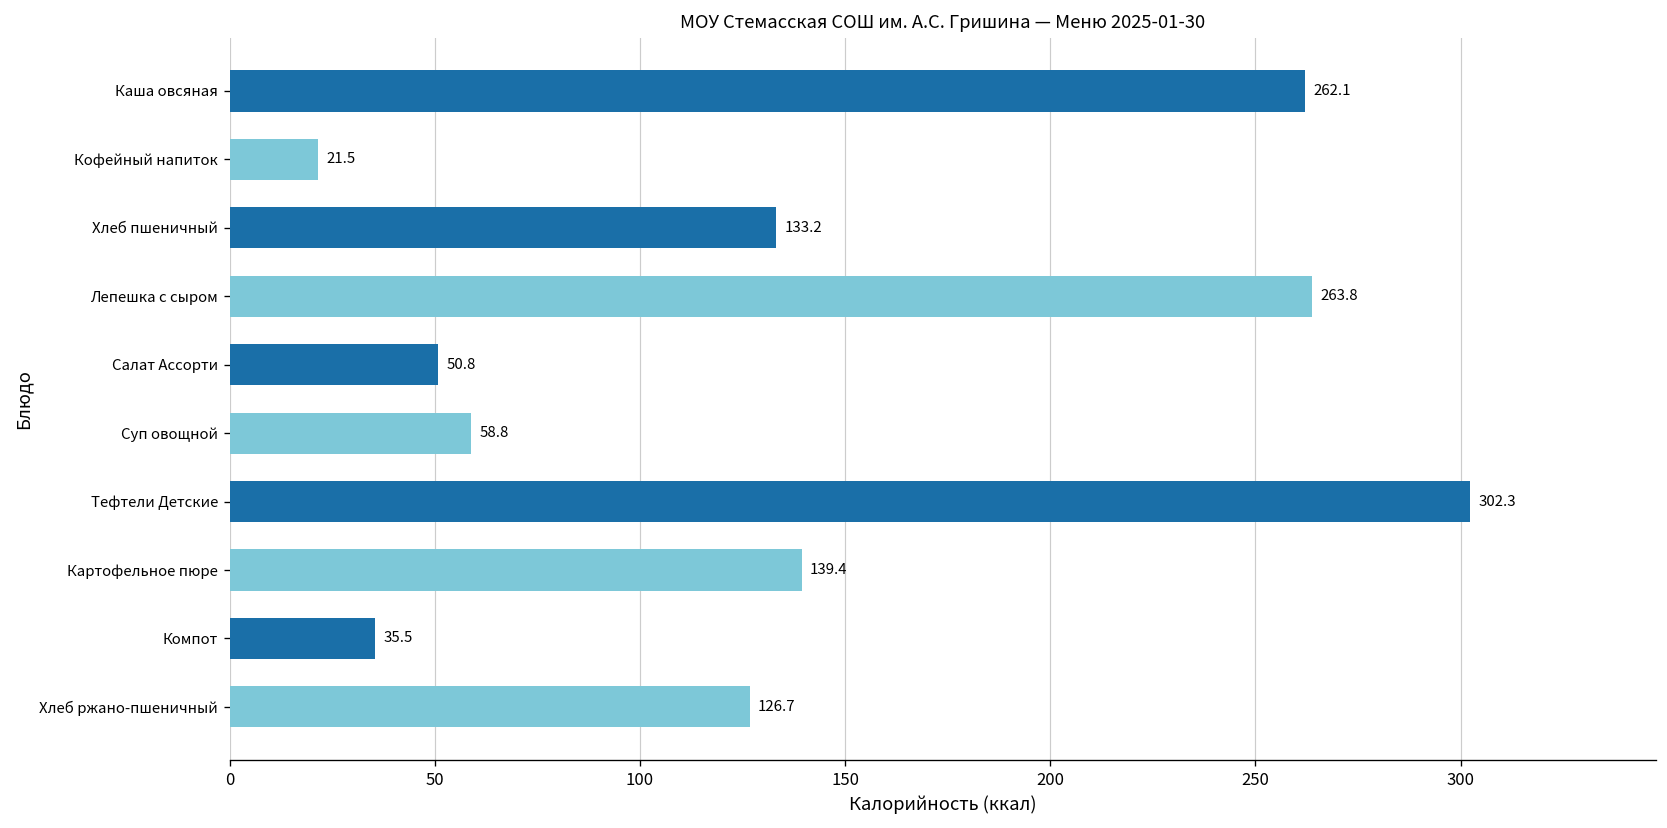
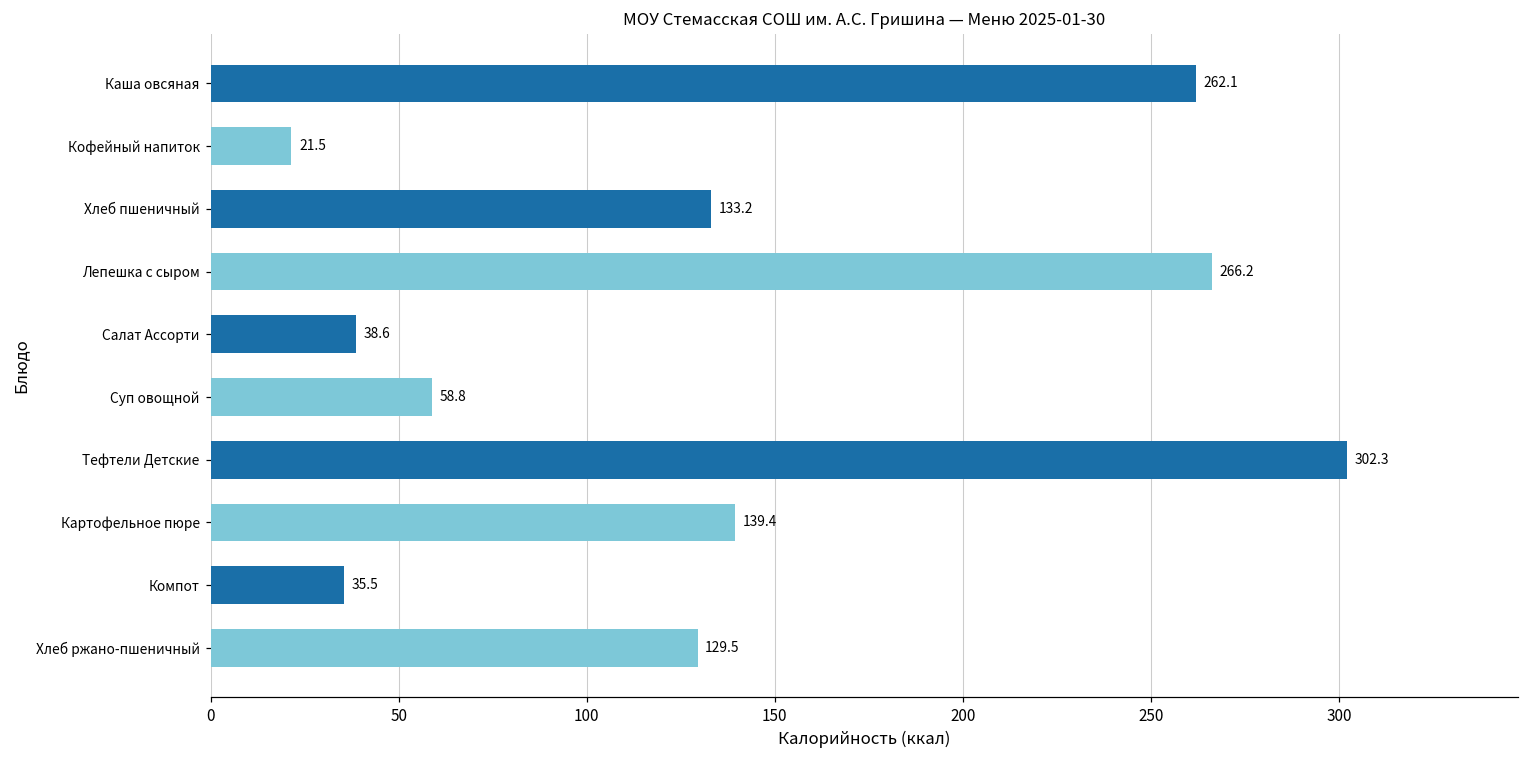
  {
    "Каша овсяная": 262.1,
    "Кофейный напиток": 21.5,
    "Хлеб пшеничный": 133.2,
-   "Лепешка с сыром": 263.8,
-   "Салат Ассорти": 50.8,
+   "Лепешка с сыром": 266.2,
+   "Салат Ассорти": 38.6,
    "Суп овощной": 58.8,
    "Тефтели Детские": 302.3,
    "Картофельное пюре": 139.4,
    "Компот": 35.5,
-   "Хлеб ржано-пшеничный": 126.7
+   "Хлеб ржано-пшеничный": 129.5
  }
